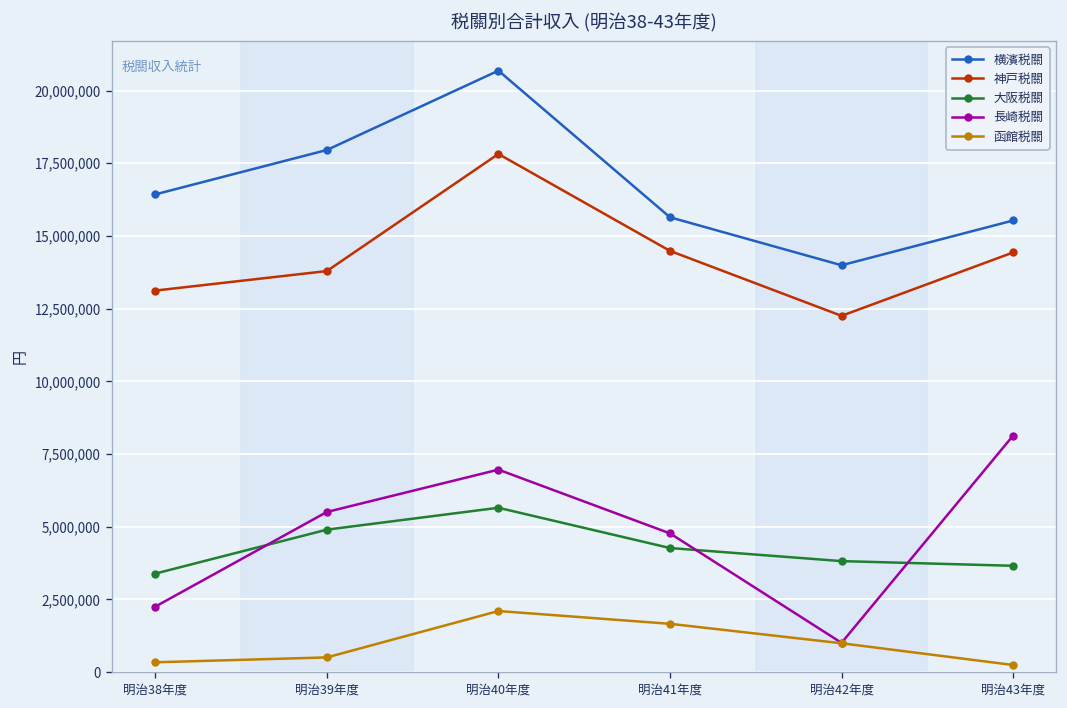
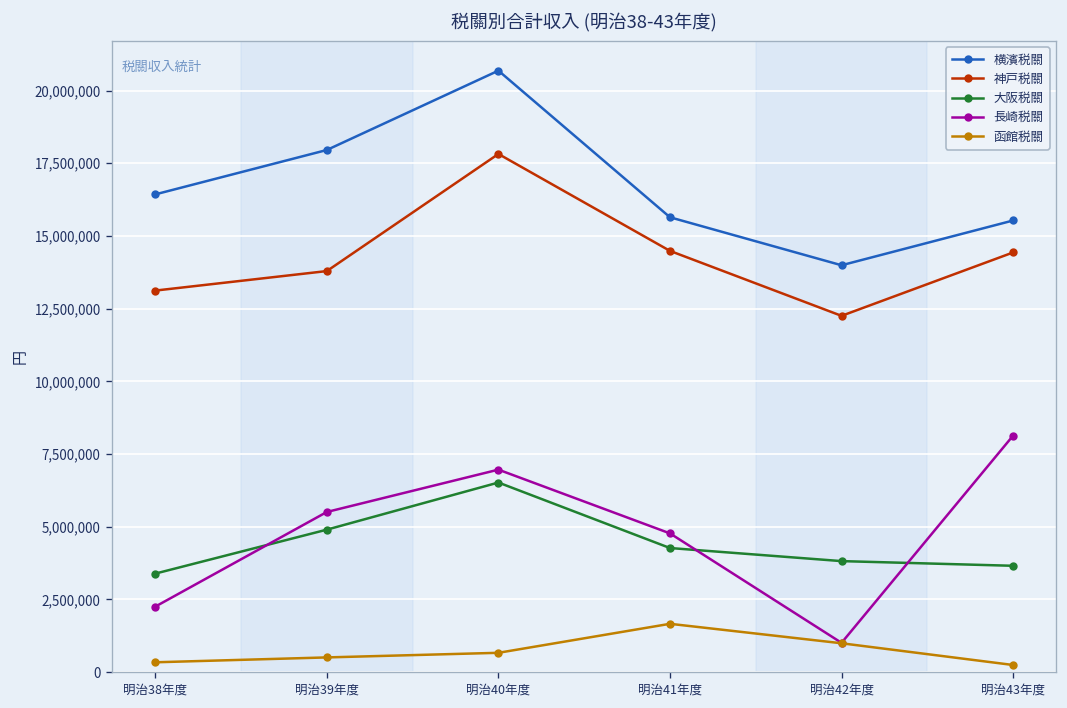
  {
    "横濱税關": {
      "明治38年度": "16,400,000",
      "明治39年度": "18,000,000",
      "明治40年度": "20,700,000",
      "明治41年度": "15,600,000",
      "明治42年度": "14,000,000",
      "明治43年度": "15,500,000"
    },
    "神戸税關": {
      "明治38年度": "13,100,000",
      "明治39年度": "13,800,000",
      "明治40年度": "17,800,000",
      "明治41年度": "14,500,000",
      "明治42年度": "12,300,000",
      "明治43年度": "14,400,000"
    },
    "大阪税關": {
      "明治38年度": "3,400,000",
      "明治39年度": "4,900,000",
-     "明治40年度": "5,700,000",
+     "明治40年度": "6,500,000",
      "明治41年度": "4,300,000",
      "明治42年度": "3,800,000",
      "明治43年度": "3,700,000"
    },
    "長崎税關": {
      "明治38年度": "2,300,000",
      "明治39年度": "5,500,000",
      "明治40年度": "7,000,000",
      "明治41年度": "4,800,000",
      "明治43年度": "8,100,000"
    },
    "函館税關": {
      "明治38年度": "300,000",
      "明治39年度": "500,000",
-     "明治40年度": "2,100,000",
+     "明治40年度": "700,000",
      "明治41年度": "1,700,000",
      "明治43年度": "200,000"
    }
  }
